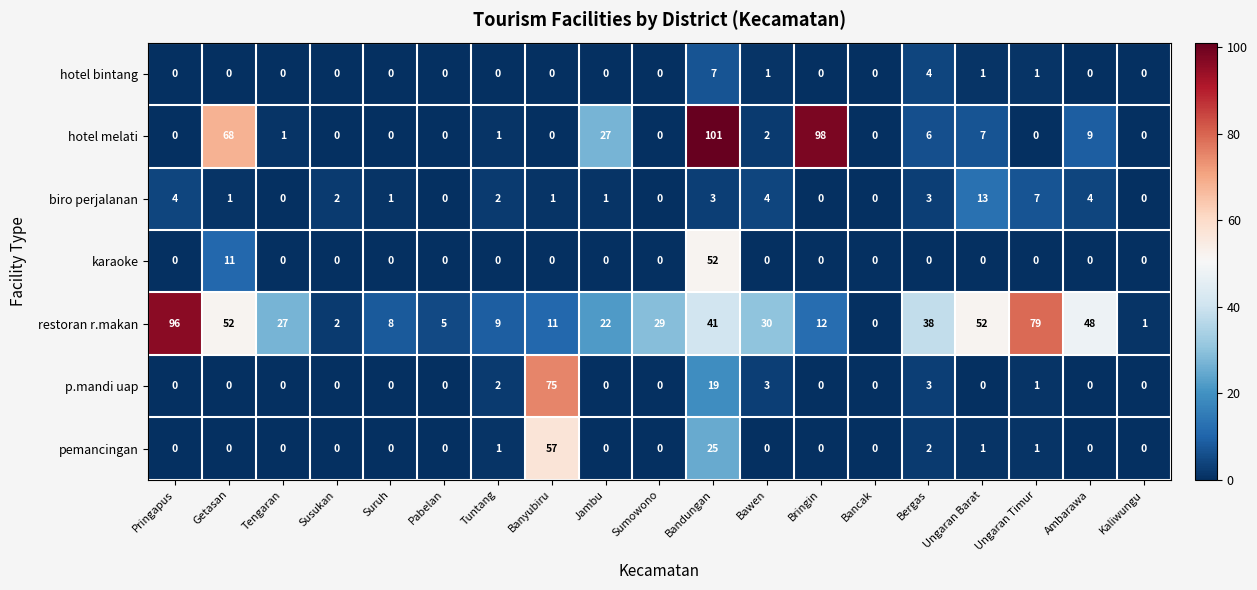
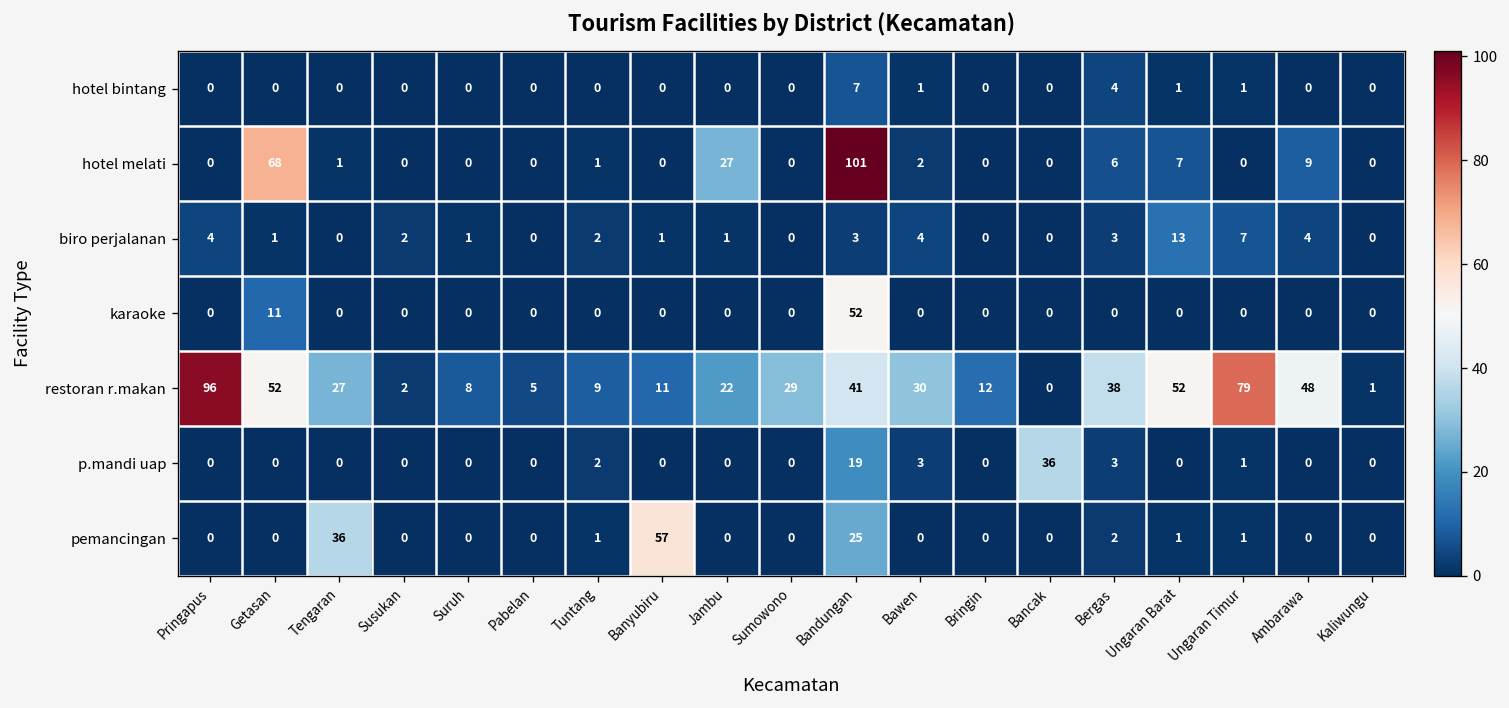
  {
    "hotel bintang": {
      "Pringapus": 0,
      "Getasan": 0,
      "Tengaran": 0,
      "Susukan": 0,
      "Suruh": 0,
      "Pabelan": 0,
      "Tuntang": 0,
      "Banyubiru": 0,
      "Jambu": 0,
      "Sumowono": 0,
      "Bandungan": 7,
      "Bawen": 1,
      "Bringin": 0,
      "Bancak": 0,
      "Bergas": 4,
      "Ungaran Barat": 1,
      "Ungaran Timur": 1,
      "Ambarawa": 0,
      "Kaliwungu": 0
    },
    "hotel melati": {
      "Pringapus": 0,
      "Getasan": 68,
      "Tengaran": 1,
      "Susukan": 0,
      "Suruh": 0,
      "Pabelan": 0,
      "Tuntang": 1,
      "Banyubiru": 0,
      "Jambu": 27,
      "Sumowono": 0,
      "Bandungan": 101,
      "Bawen": 2,
-     "Bringin": 98,
+     "Bringin": 0,
      "Bancak": 0,
      "Bergas": 6,
      "Ungaran Barat": 7,
      "Ungaran Timur": 0,
      "Ambarawa": 9,
      "Kaliwungu": 0
    },
    "biro perjalanan": {
      "Pringapus": 4,
      "Getasan": 1,
      "Tengaran": 0,
      "Susukan": 2,
      "Suruh": 1,
      "Pabelan": 0,
      "Tuntang": 2,
      "Banyubiru": 1,
      "Jambu": 1,
      "Sumowono": 0,
      "Bandungan": 3,
      "Bawen": 4,
      "Bringin": 0,
      "Bancak": 0,
      "Bergas": 3,
      "Ungaran Barat": 13,
      "Ungaran Timur": 7,
      "Ambarawa": 4,
      "Kaliwungu": 0
    },
    "karaoke": {
      "Pringapus": 0,
      "Getasan": 11,
      "Tengaran": 0,
      "Susukan": 0,
      "Suruh": 0,
      "Pabelan": 0,
      "Tuntang": 0,
      "Banyubiru": 0,
      "Jambu": 0,
      "Sumowono": 0,
      "Bandungan": 52,
      "Bawen": 0,
      "Bringin": 0,
      "Bancak": 0,
      "Bergas": 0,
      "Ungaran Barat": 0,
      "Ungaran Timur": 0,
      "Ambarawa": 0,
      "Kaliwungu": 0
    },
    "restoran r.makan": {
      "Pringapus": 96,
      "Getasan": 52,
      "Tengaran": 27,
      "Susukan": 2,
      "Suruh": 8,
      "Pabelan": 5,
      "Tuntang": 9,
      "Banyubiru": 11,
      "Jambu": 22,
      "Sumowono": 29,
      "Bandungan": 41,
      "Bawen": 30,
      "Bringin": 12,
      "Bancak": 0,
      "Bergas": 38,
      "Ungaran Barat": 52,
      "Ungaran Timur": 79,
      "Ambarawa": 48,
      "Kaliwungu": 1
    },
    "p.mandi uap": {
      "Pringapus": 0,
      "Getasan": 0,
      "Tengaran": 0,
      "Susukan": 0,
      "Suruh": 0,
      "Pabelan": 0,
      "Tuntang": 2,
-     "Banyubiru": 75,
+     "Banyubiru": 0,
      "Jambu": 0,
      "Sumowono": 0,
      "Bandungan": 19,
      "Bawen": 3,
      "Bringin": 0,
-     "Bancak": 0,
+     "Bancak": 36,
      "Bergas": 3,
      "Ungaran Barat": 0,
      "Ungaran Timur": 1,
      "Ambarawa": 0,
      "Kaliwungu": 0
    },
    "pemancingan": {
      "Pringapus": 0,
      "Getasan": 0,
-     "Tengaran": 0,
+     "Tengaran": 36,
      "Susukan": 0,
      "Suruh": 0,
      "Pabelan": 0,
      "Tuntang": 1,
      "Banyubiru": 57,
      "Jambu": 0,
      "Sumowono": 0,
      "Bandungan": 25,
      "Bawen": 0,
      "Bringin": 0,
      "Bancak": 0,
      "Bergas": 2,
      "Ungaran Barat": 1,
      "Ungaran Timur": 1,
      "Ambarawa": 0,
      "Kaliwungu": 0
    }
  }
